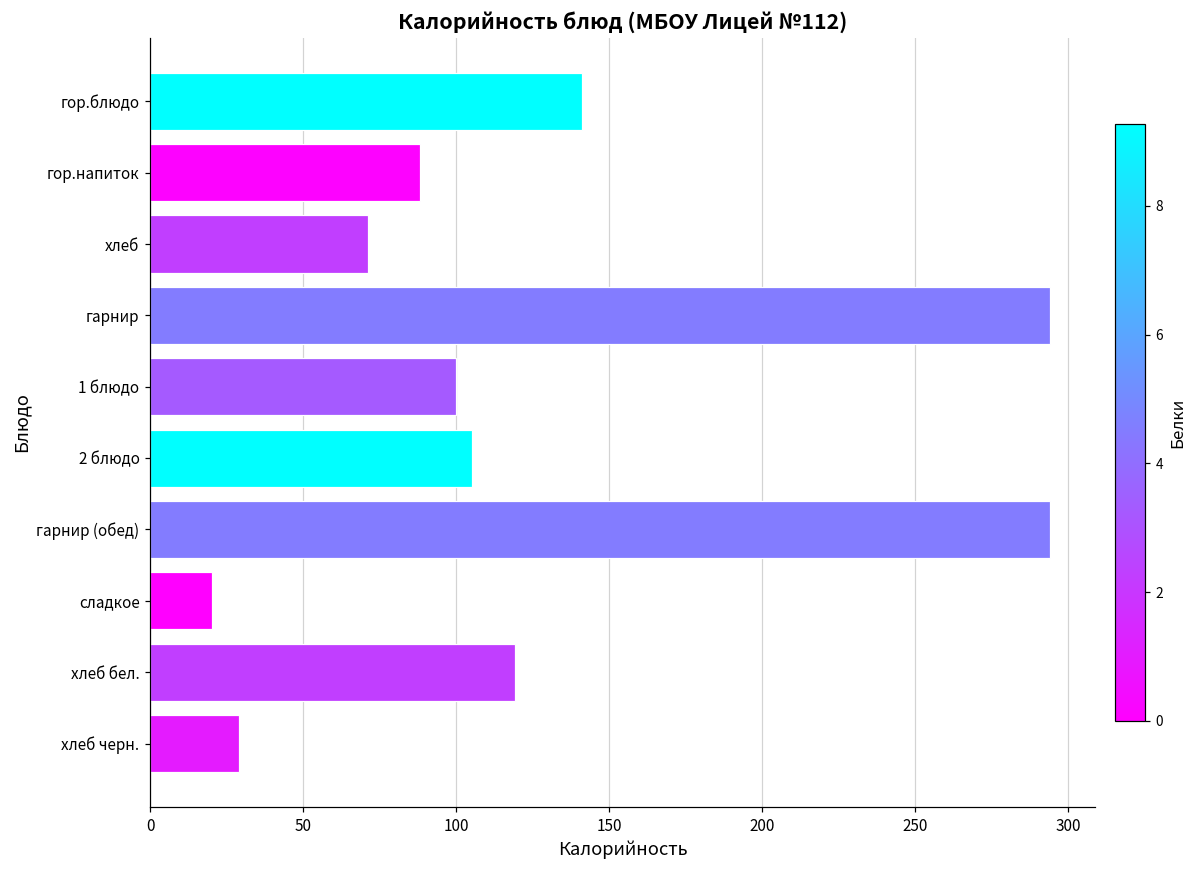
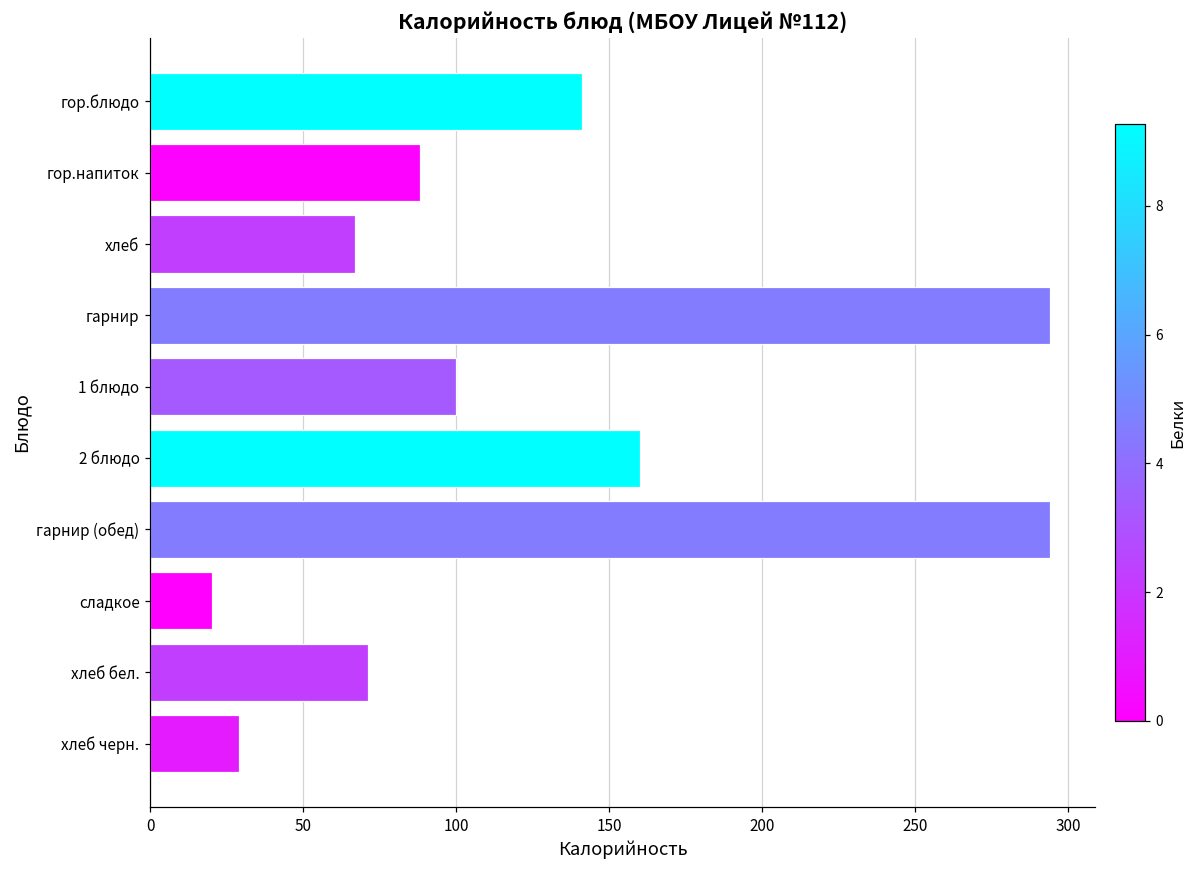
  {
    "гор.блюдо": 141,
    "гор.напиток": 88,
-   "хлеб": 71,
+   "хлеб": 67,
    "гарнир": 294,
    "1 блюдо": 100,
-   "2 блюдо": 105,
+   "2 блюдо": 160,
    "гарнир (обед)": 294,
    "сладкое": 20,
-   "хлеб бел.": 119,
+   "хлеб бел.": 71,
    "хлеб черн.": 29
  }
